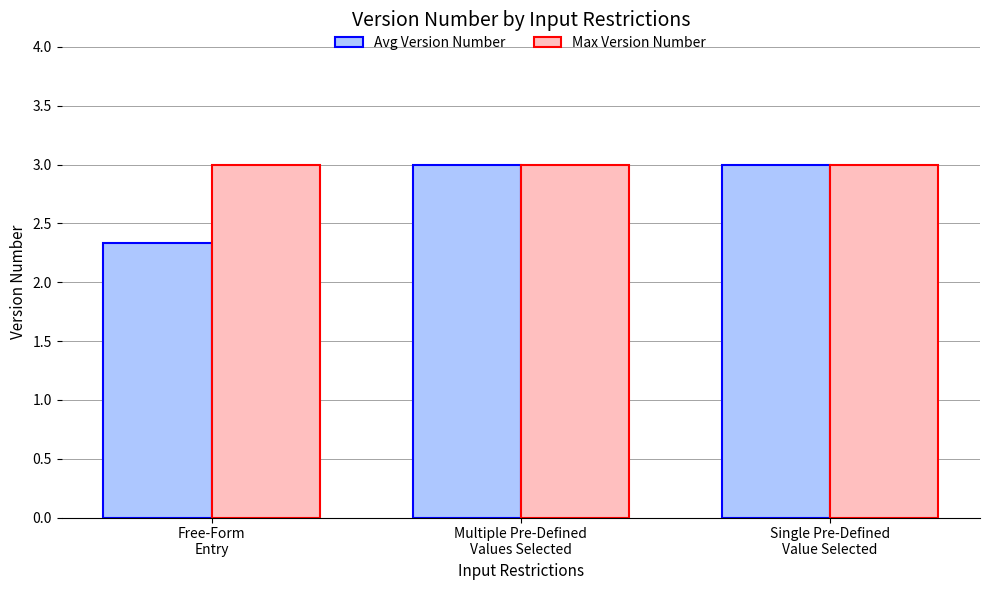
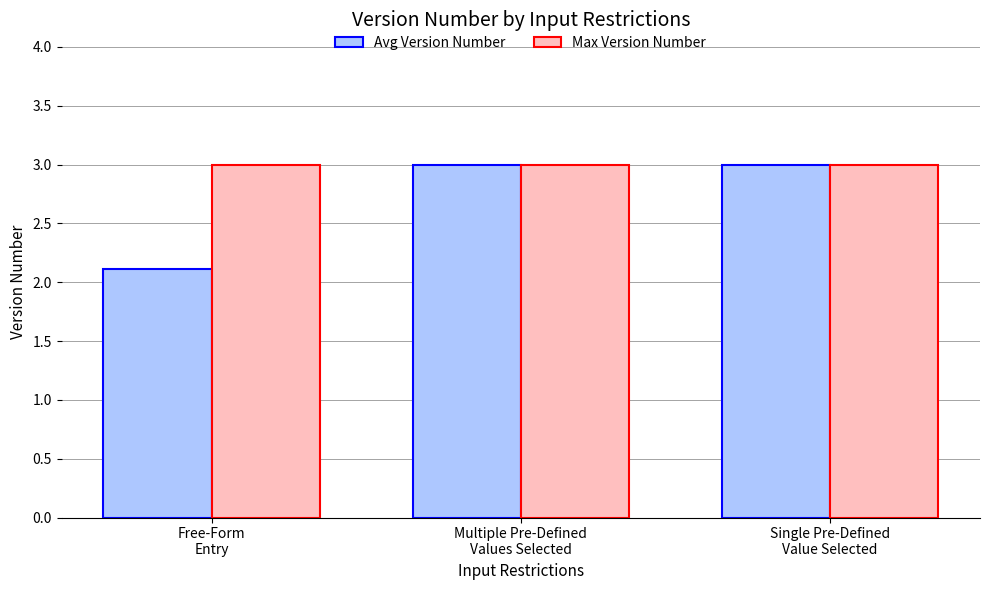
  {
    "Avg Version Number": {
-     "Free-Form Entry": 2.33,
+     "Free-Form Entry": 2.11,
      "Multiple Pre-Defined Values Selected": 3.00,
      "Single Pre-Defined Value Selected": 3.00
    },
    "Max Version Number": {
      "Free-Form Entry": 3.00,
      "Multiple Pre-Defined Values Selected": 3.00,
      "Single Pre-Defined Value Selected": 3.00
    }
  }
